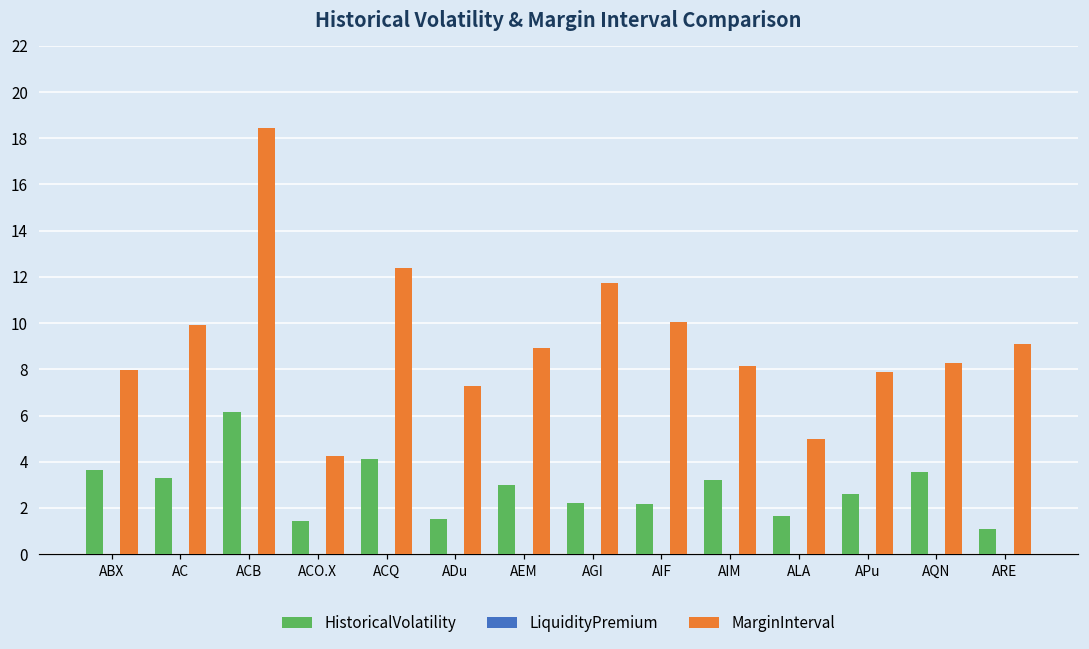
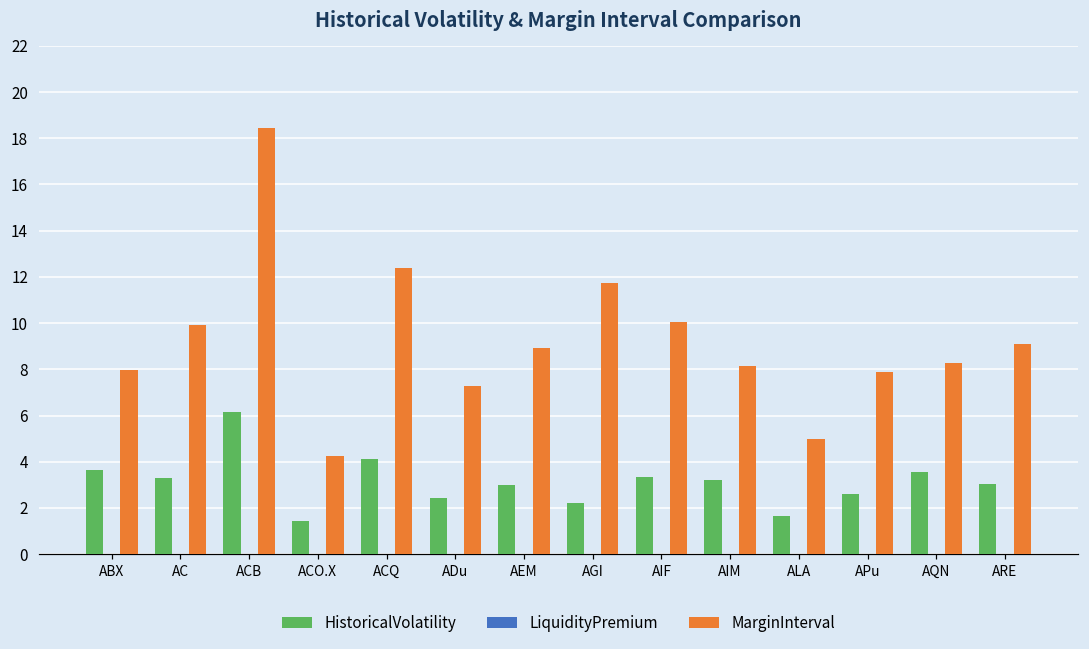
  {
    "HistoricalVolatility": {
      "ABX": 3.7,
      "AC": 3.3,
      "ACB": 6.1,
      "ACO.X": 1.4,
      "ACQ": 4.1,
-     "ADu": 1.5,
+     "ADu": 2.4,
      "AEM": 3.0,
      "AGI": 2.2,
-     "AIF": 2.2,
+     "AIF": 3.3,
      "AIM": 3.2,
      "ALA": 1.7,
      "APu": 2.6,
      "AQN": 3.5,
-     "ARE": 1.1
+     "ARE": 3.0
    },
    "LiquidityPremium": {
      "ABX": 0.0,
      "AC": 0.0,
      "ACB": 0.0,
      "ACO.X": 0.0,
      "ACQ": 0.0,
      "ADu": 0.0,
      "AEM": 0.0,
      "AGI": 0.0,
      "AIF": 0.0,
      "AIM": 0.0,
      "ALA": 0.0,
      "APu": 0.0,
      "AQN": 0.0,
      "ARE": 0.0
    },
    "MarginInterval": {
      "ABX": 8.0,
      "AC": 9.9,
      "ACB": 18.4,
      "ACO.X": 4.3,
      "ACQ": 12.4,
      "ADu": 7.3,
      "AEM": 8.9,
      "AGI": 11.8,
      "AIF": 10.0,
      "AIM": 8.1,
      "ALA": 5.0,
      "APu": 7.9,
      "AQN": 8.3,
      "ARE": 9.1
    }
  }
